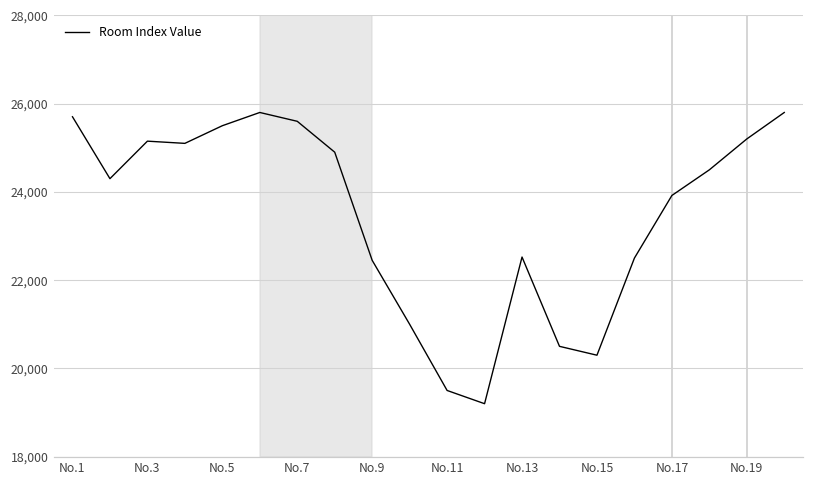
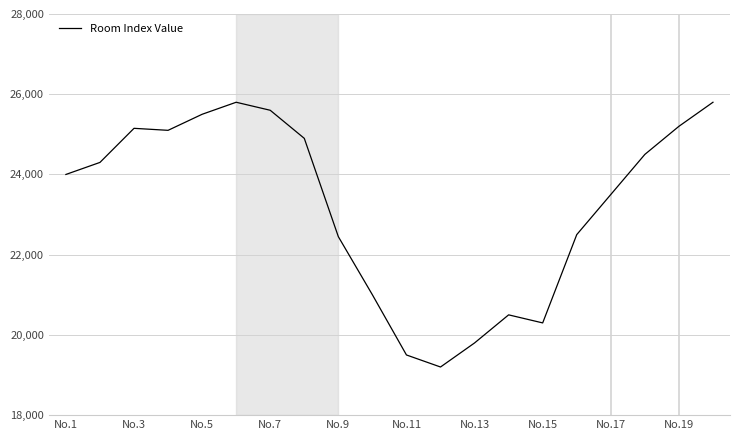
  {
-   "No.1": "25,700",
+   "No.1": "24,000",
    "No.3": "25,200",
    "No.5": "25,500",
    "No.7": "25,600",
    "No.9": "22,400",
    "No.11": "19,500",
-   "No.13": "22,500",
+   "No.13": "19,800",
    "No.15": "20,300",
-   "No.17": "23,900",
+   "No.17": "23,500",
    "No.19": "25,200"
  }
